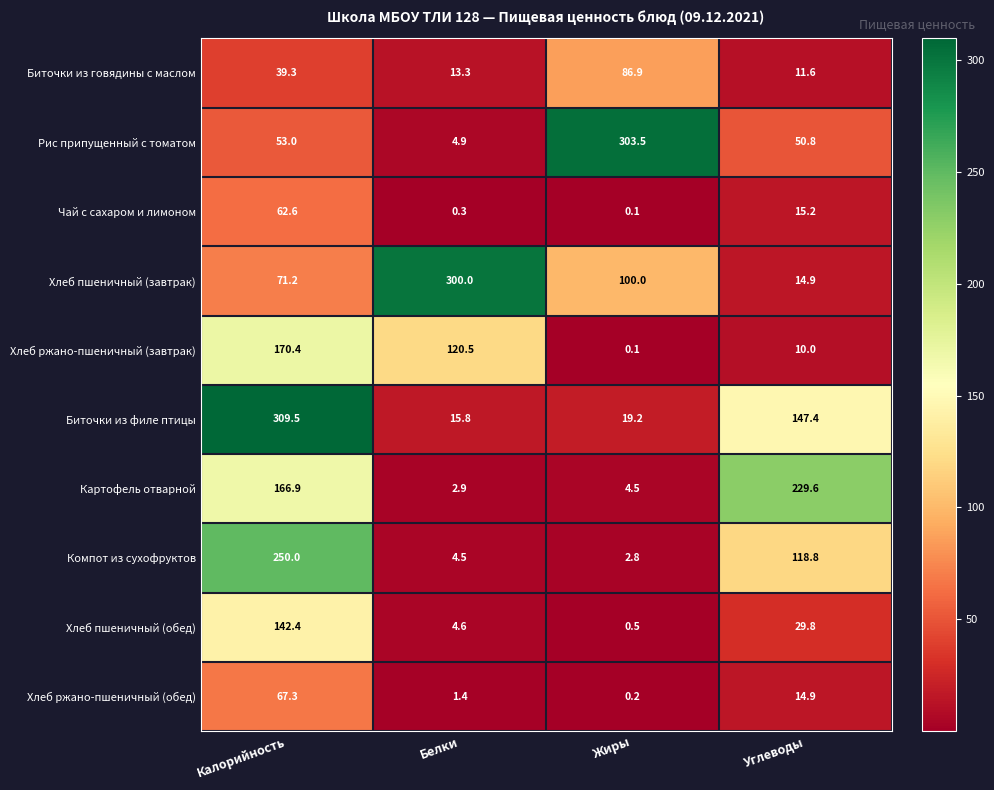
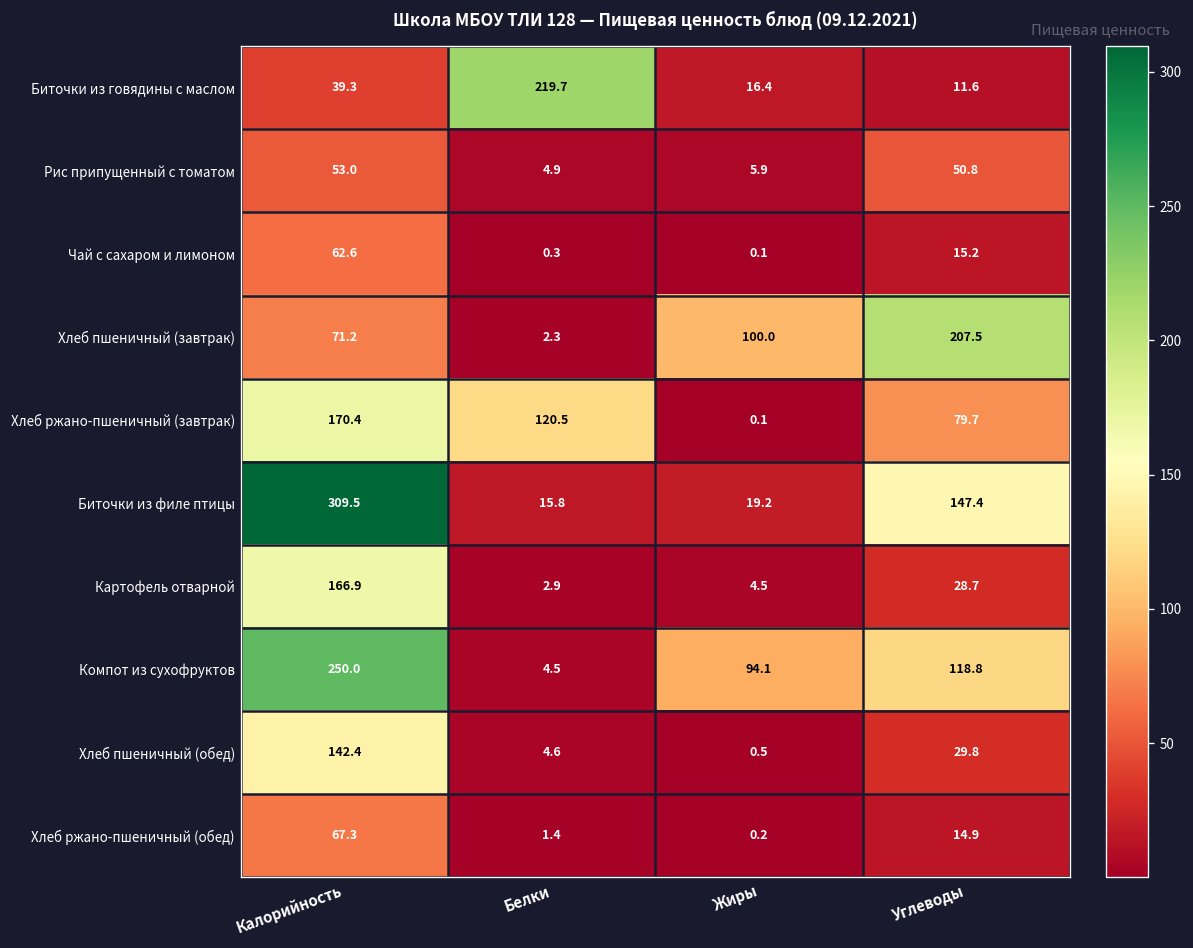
  {
    "Биточки из говядины с маслом": {
      "Калорийность": 39.3,
-     "Белки": 13.3,
-     "Жиры": 86.9,
+     "Белки": 219.7,
+     "Жиры": 16.4,
      "Углеводы": 11.6
    },
    "Рис припущенный с томатом": {
      "Калорийность": 53.0,
      "Белки": 4.9,
-     "Жиры": 303.5,
+     "Жиры": 5.9,
      "Углеводы": 50.8
    },
    "Чай с сахаром и лимоном": {
      "Калорийность": 62.6,
      "Белки": 0.3,
      "Жиры": 0.1,
      "Углеводы": 15.2
    },
    "Хлеб пшеничный (завтрак)": {
      "Калорийность": 71.2,
-     "Белки": 300.0,
+     "Белки": 2.3,
      "Жиры": 100.0,
-     "Углеводы": 14.9
+     "Углеводы": 207.5
    },
    "Хлеб ржано-пшеничный (завтрак)": {
      "Калорийность": 170.4,
      "Белки": 120.5,
      "Жиры": 0.1,
-     "Углеводы": 10.0
+     "Углеводы": 79.7
    },
    "Биточки из филе птицы": {
      "Калорийность": 309.5,
      "Белки": 15.8,
      "Жиры": 19.2,
      "Углеводы": 147.4
    },
    "Картофель отварной": {
      "Калорийность": 166.9,
      "Белки": 2.9,
      "Жиры": 4.5,
-     "Углеводы": 229.6
+     "Углеводы": 28.7
    },
    "Компот из сухофруктов": {
      "Калорийность": 250.0,
      "Белки": 4.5,
-     "Жиры": 2.8,
+     "Жиры": 94.1,
      "Углеводы": 118.8
    },
    "Хлеб пшеничный (обед)": {
      "Калорийность": 142.4,
      "Белки": 4.6,
      "Жиры": 0.5,
      "Углеводы": 29.8
    },
    "Хлеб ржано-пшеничный (обед)": {
      "Калорийность": 67.3,
      "Белки": 1.4,
      "Жиры": 0.2,
      "Углеводы": 14.9
    }
  }
